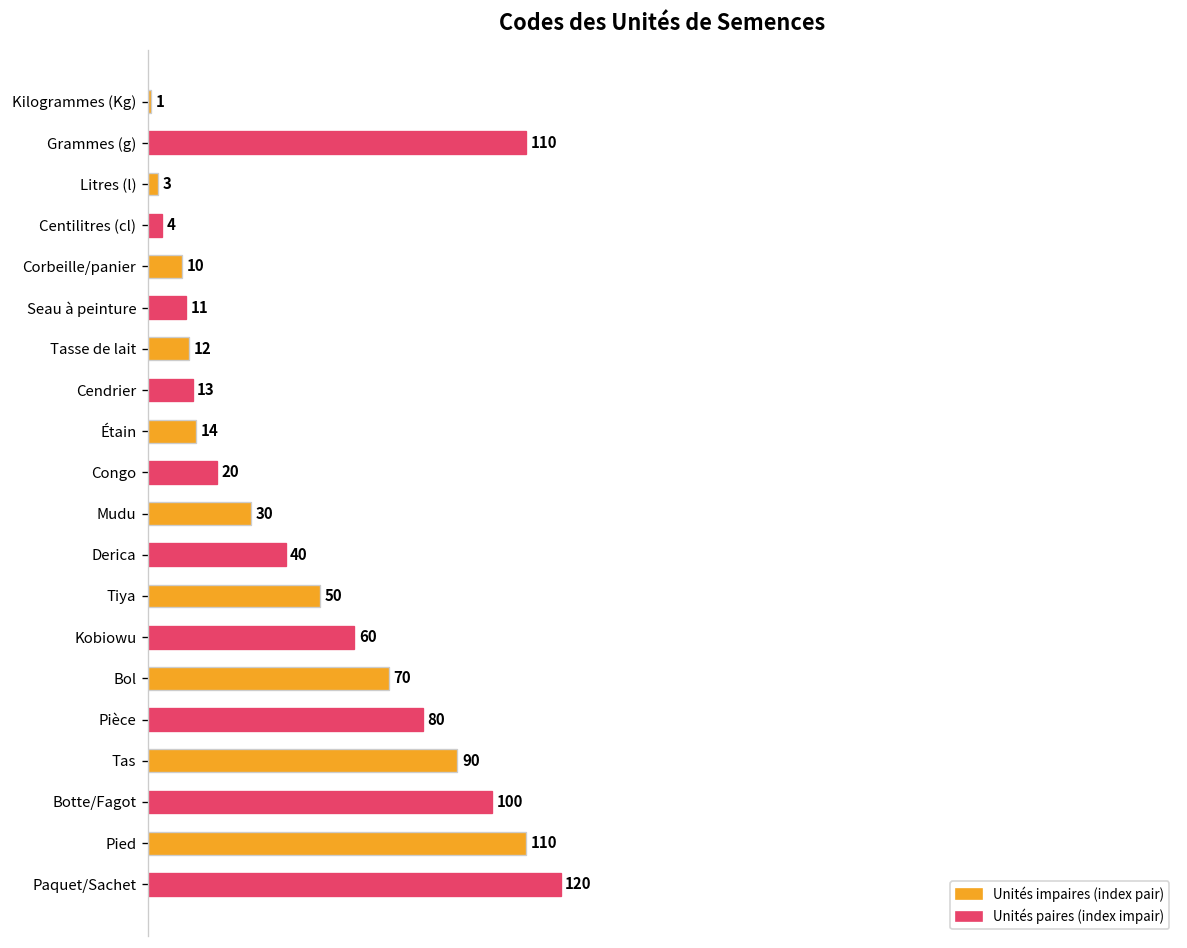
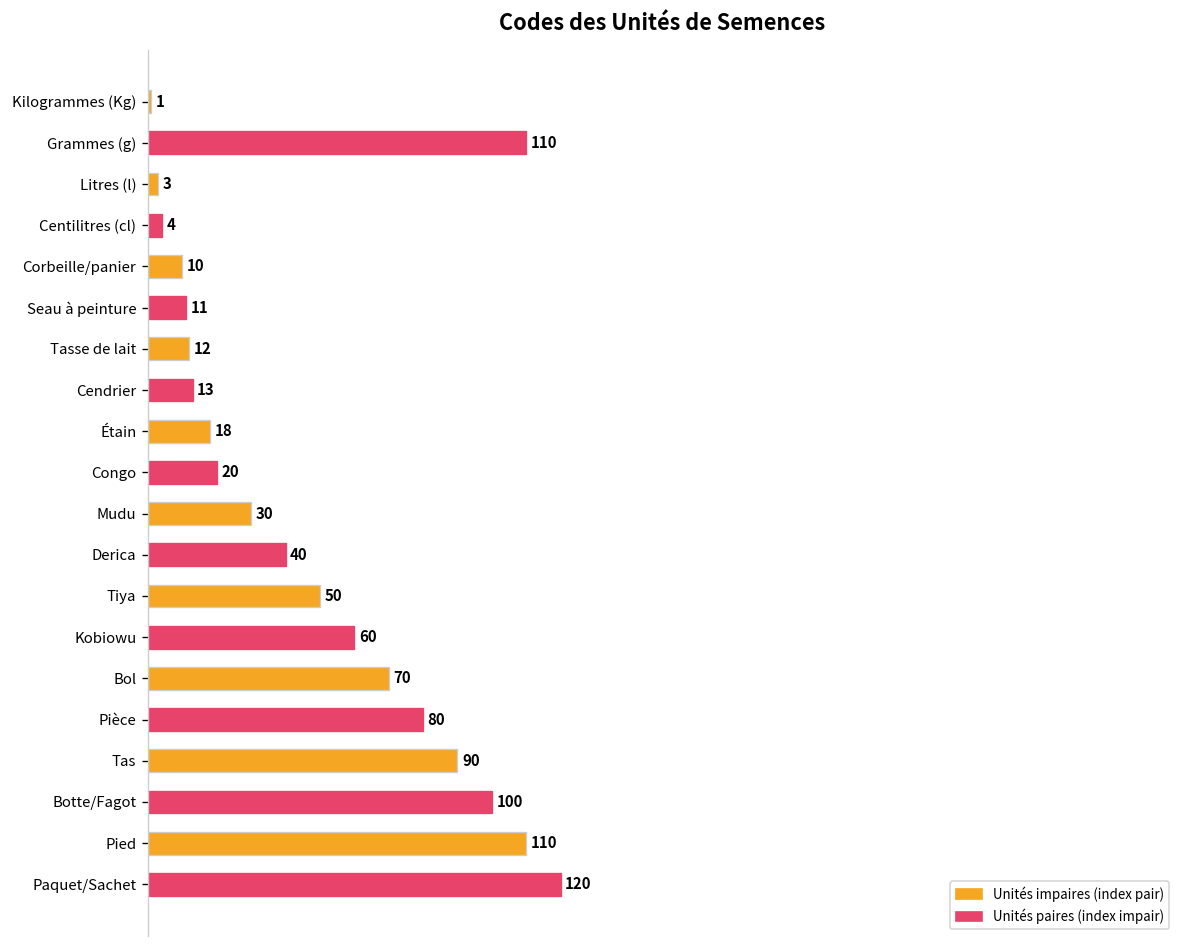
  {
-   "Étain": 14
+   "Étain": 18
  }
